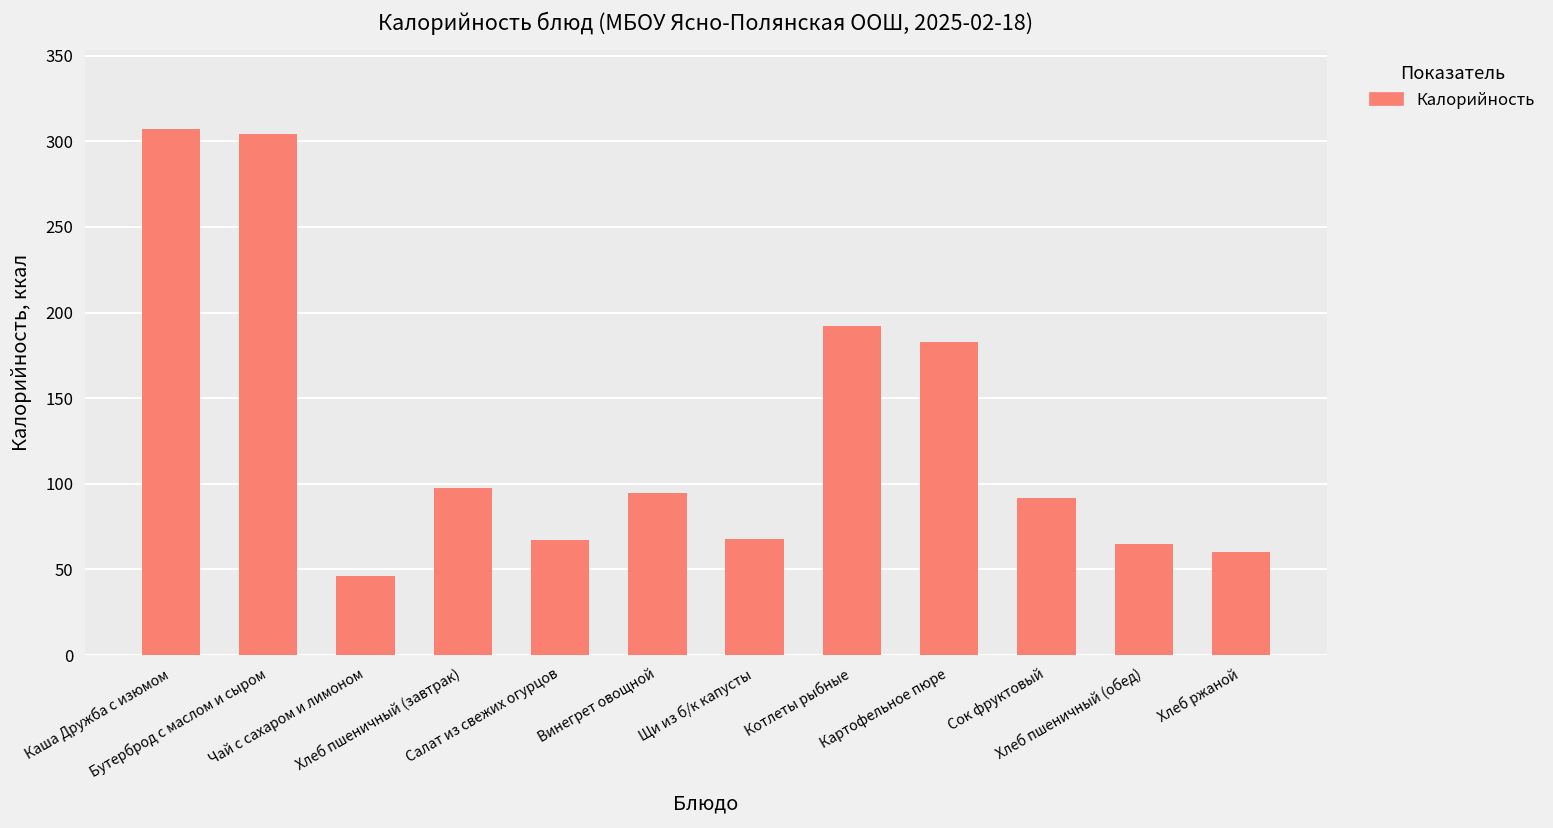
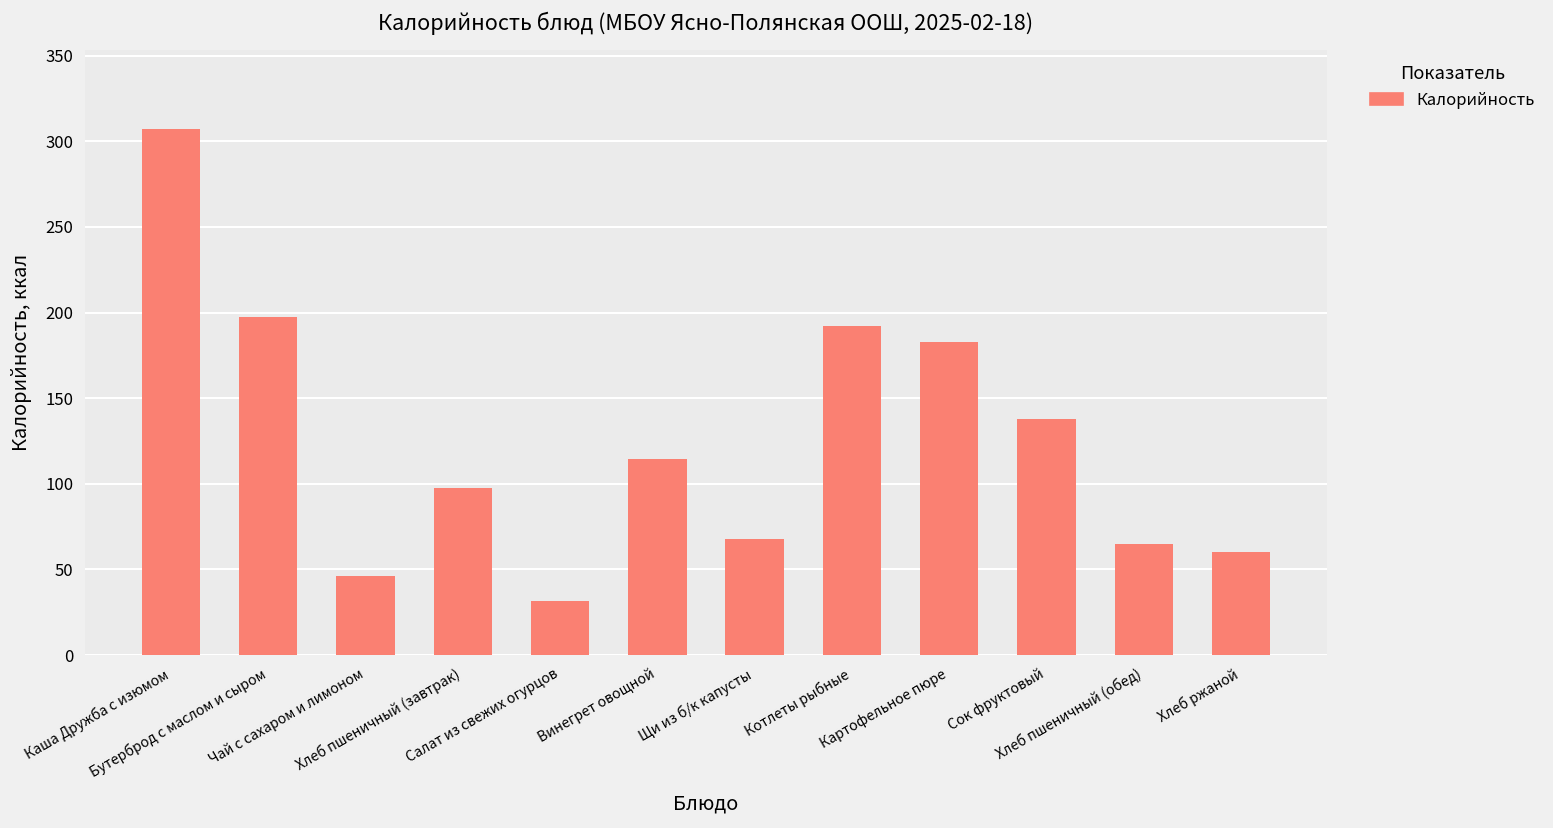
  {
    "Каша Дружба с изюмом": 307,
-   "Бутерброд с маслом и сыром": 304,
+   "Бутерброд с маслом и сыром": 197,
    "Чай с сахаром и лимоном": 46,
    "Хлеб пшеничный (завтрак)": 98,
-   "Салат из свежих огурцов": 67,
-   "Винегрет овощной": 95,
+   "Салат из свежих огурцов": 32,
+   "Винегрет овощной": 114,
    "Щи из б/к капусты": 68,
    "Котлеты рыбные": 192,
    "Картофельное пюре": 183,
-   "Сок фруктовый": 92,
+   "Сок фруктовый": 138,
    "Хлеб пшеничный (обед)": 65,
    "Хлеб ржаной": 60
  }
